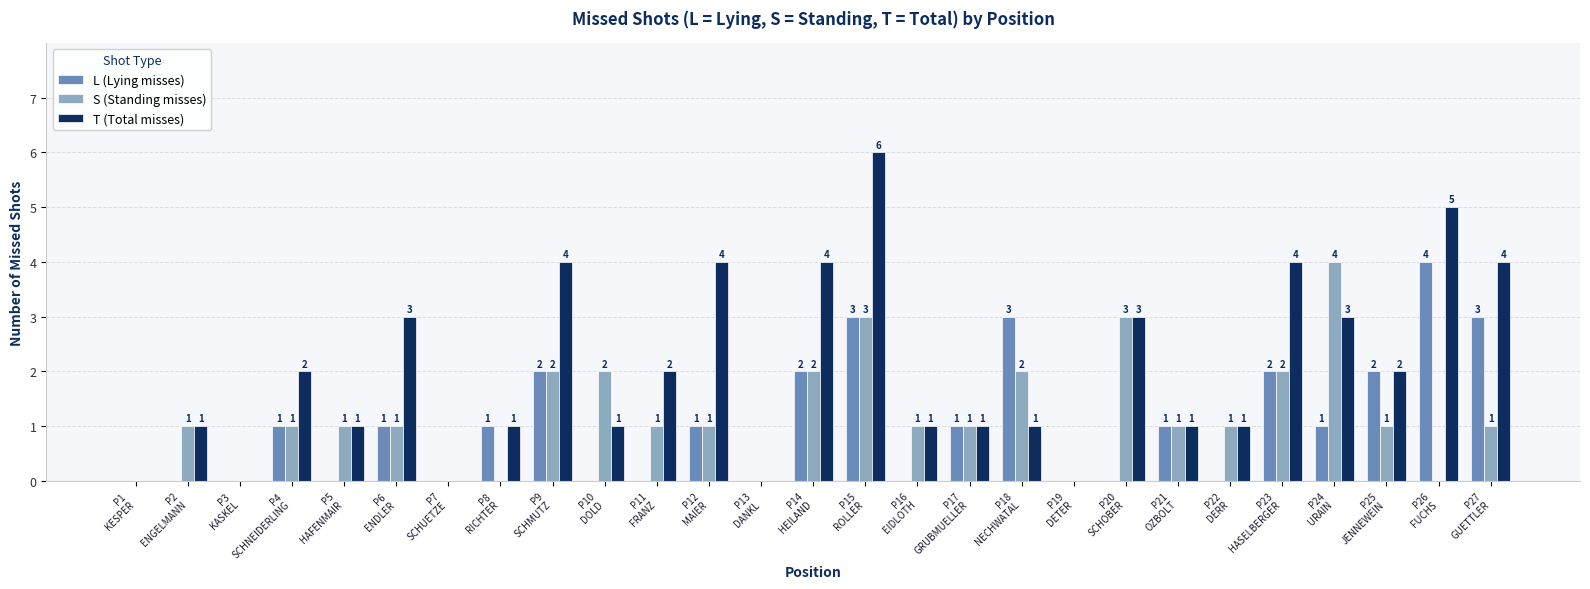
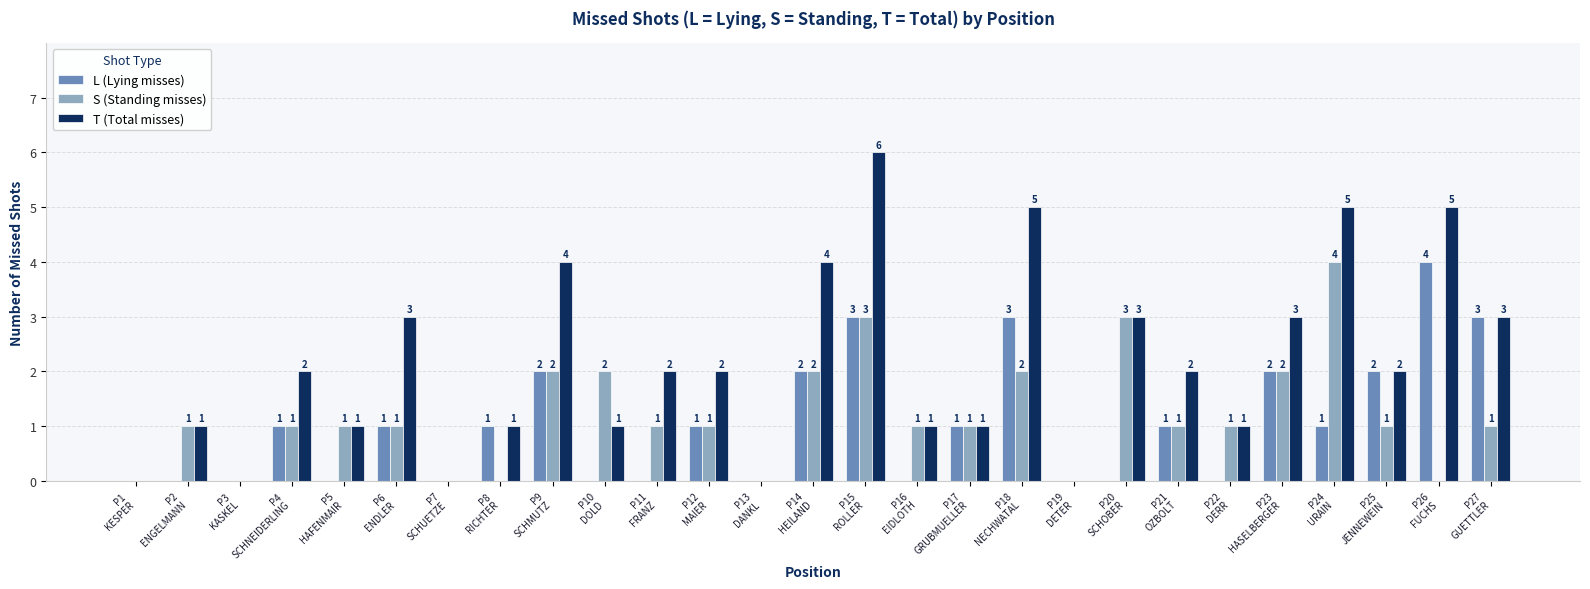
  {
    "T (Total misses)": {
      "P2 ENGELMANN": 1,
      "P4 SCHNEIDERLING": 2,
      "P5 HAFENMAIR": 1,
      "P6 ENDLER": 3,
      "P8 RICHTER": 1,
      "P9 SCHMUTZ": 4,
      "P10 DOLD": 1,
      "P11 FRANZ": 2,
-     "P12 MAIER": 4,
+     "P12 MAIER": 2,
      "P14 HEILAND": 4,
      "P15 ROLLER": 6,
      "P16 EIDLOTH": 1,
      "P17 GRUBMUELLER": 1,
-     "P18 NECHWATAL": 1,
+     "P18 NECHWATAL": 5,
      "P20 SCHOBER": 3,
-     "P21 OZBOLT": 1,
+     "P21 OZBOLT": 2,
      "P22 DERR": 1,
-     "P23 HASELBERGER": 4,
-     "P24 URAIN": 3,
+     "P23 HASELBERGER": 3,
+     "P24 URAIN": 5,
      "P25 JENNEWEIN": 2,
      "P26 FUCHS": 5,
-     "P27 GUETTLER": 4
+     "P27 GUETTLER": 3
    }
  }
